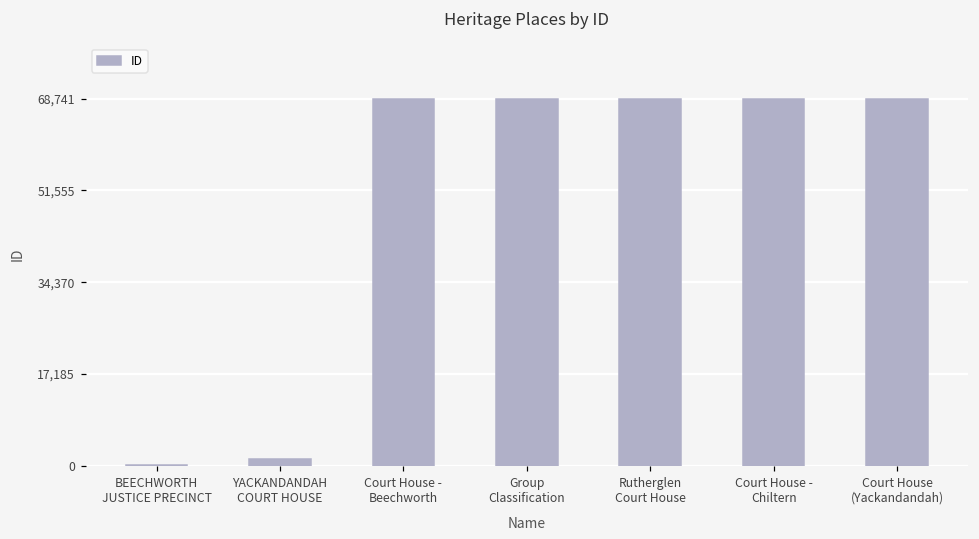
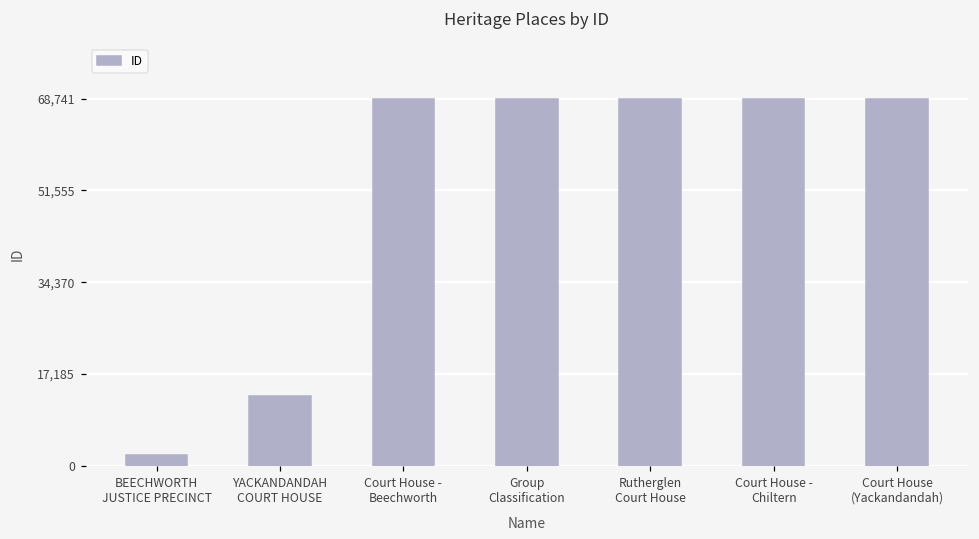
  {
-   "BEECHWORTH JUSTICE PRECINCT": "0",
-   "YACKANDANDAH COURT HOUSE": "1,000",
+   "BEECHWORTH JUSTICE PRECINCT": "2,000",
+   "YACKANDANDAH COURT HOUSE": "13,000",
    "Court House - Beechworth": "69,000",
    "Group Classification": "69,000",
    "Rutherglen Court House": "69,000",
    "Court House - Chiltern": "69,000",
    "Court House (Yackandandah)": "69,000"
  }
